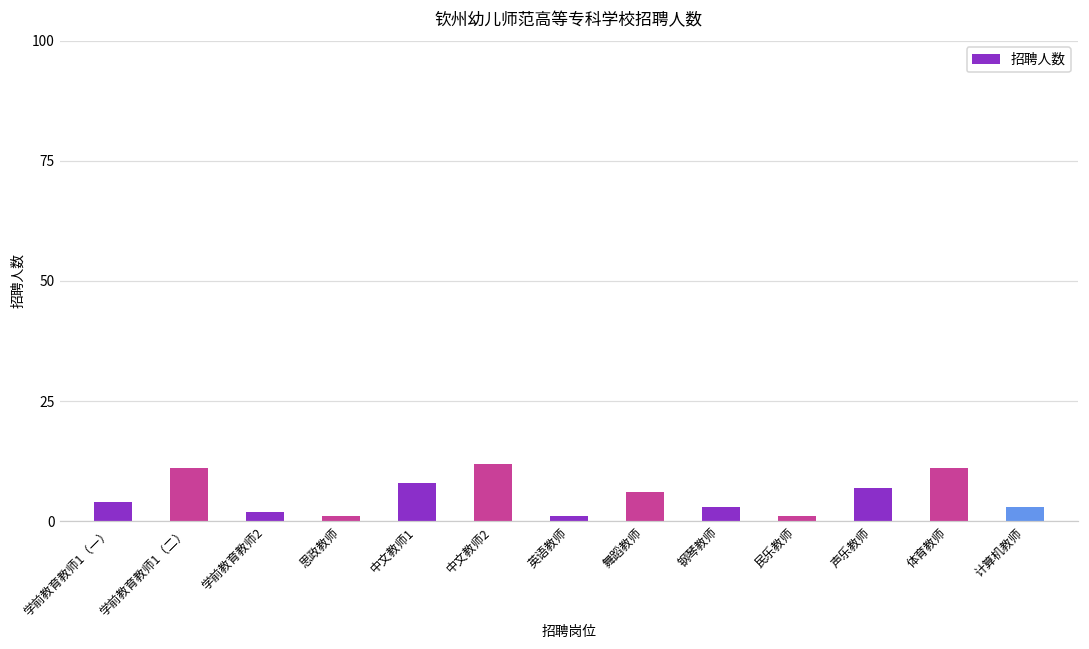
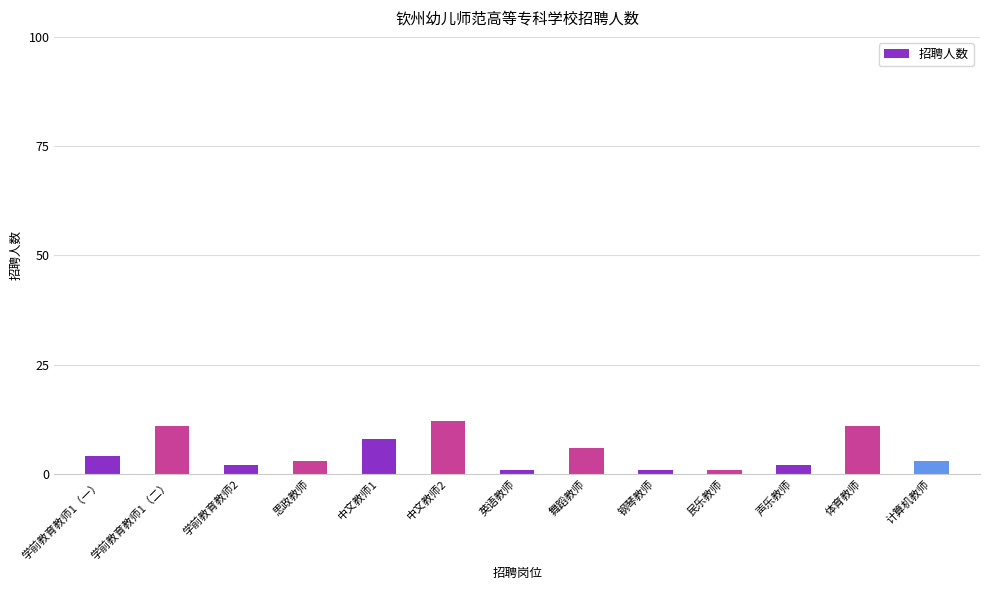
  {
    "学前教育教师1（一）": 4,
    "学前教育教师1（二）": 11,
    "学前教育教师2": 2,
-   "思政教师": 1,
+   "思政教师": 3,
    "中文教师1": 8,
    "中文教师2": 12,
    "英语教师": 1,
    "舞蹈教师": 6,
-   "钢琴教师": 3,
+   "钢琴教师": 1,
    "民乐教师": 1,
-   "声乐教师": 7,
+   "声乐教师": 2,
    "体育教师": 11,
    "计算机教师": 3
  }
